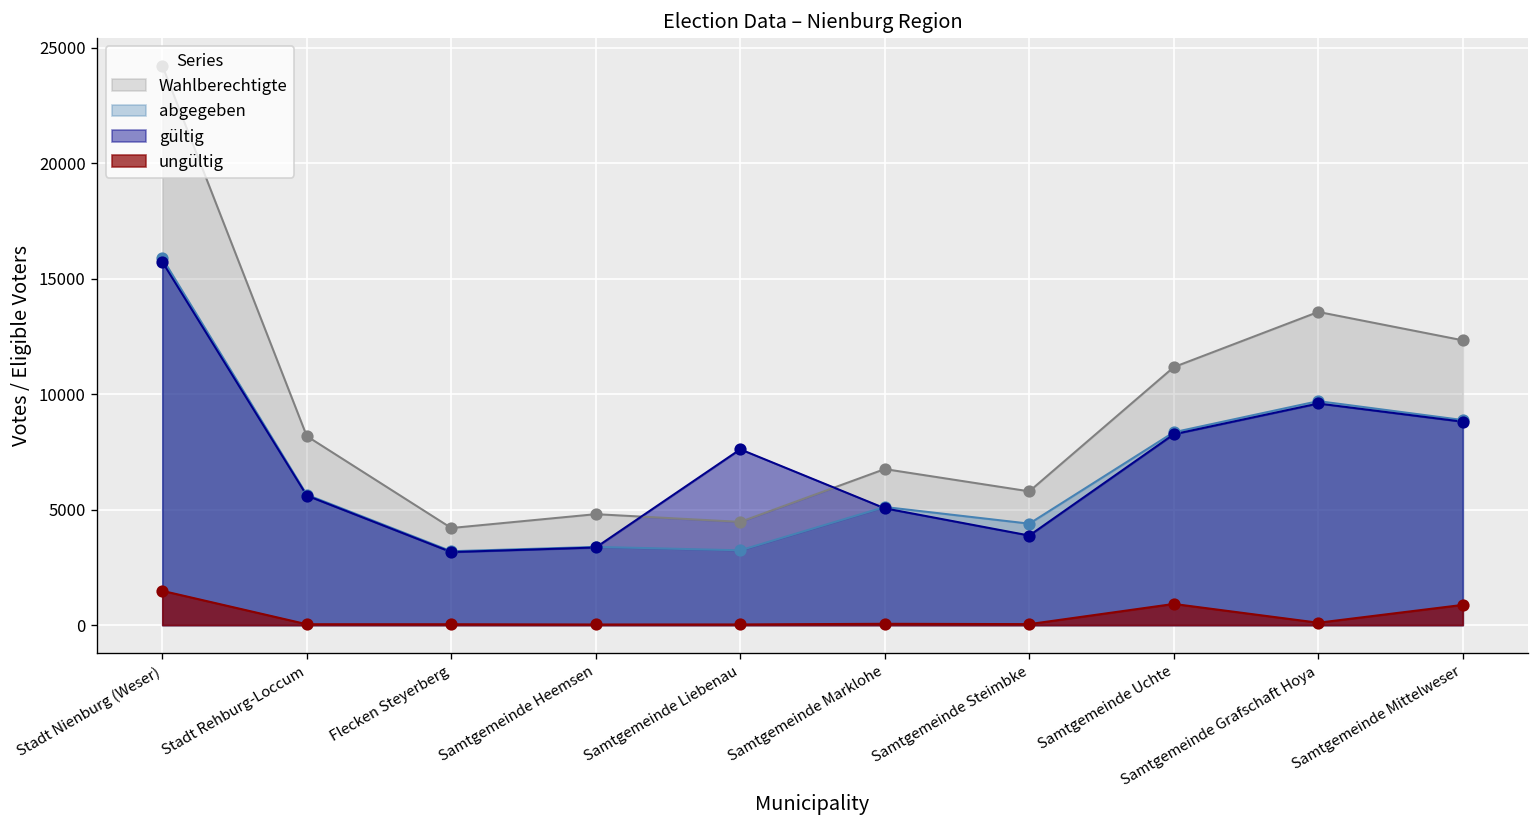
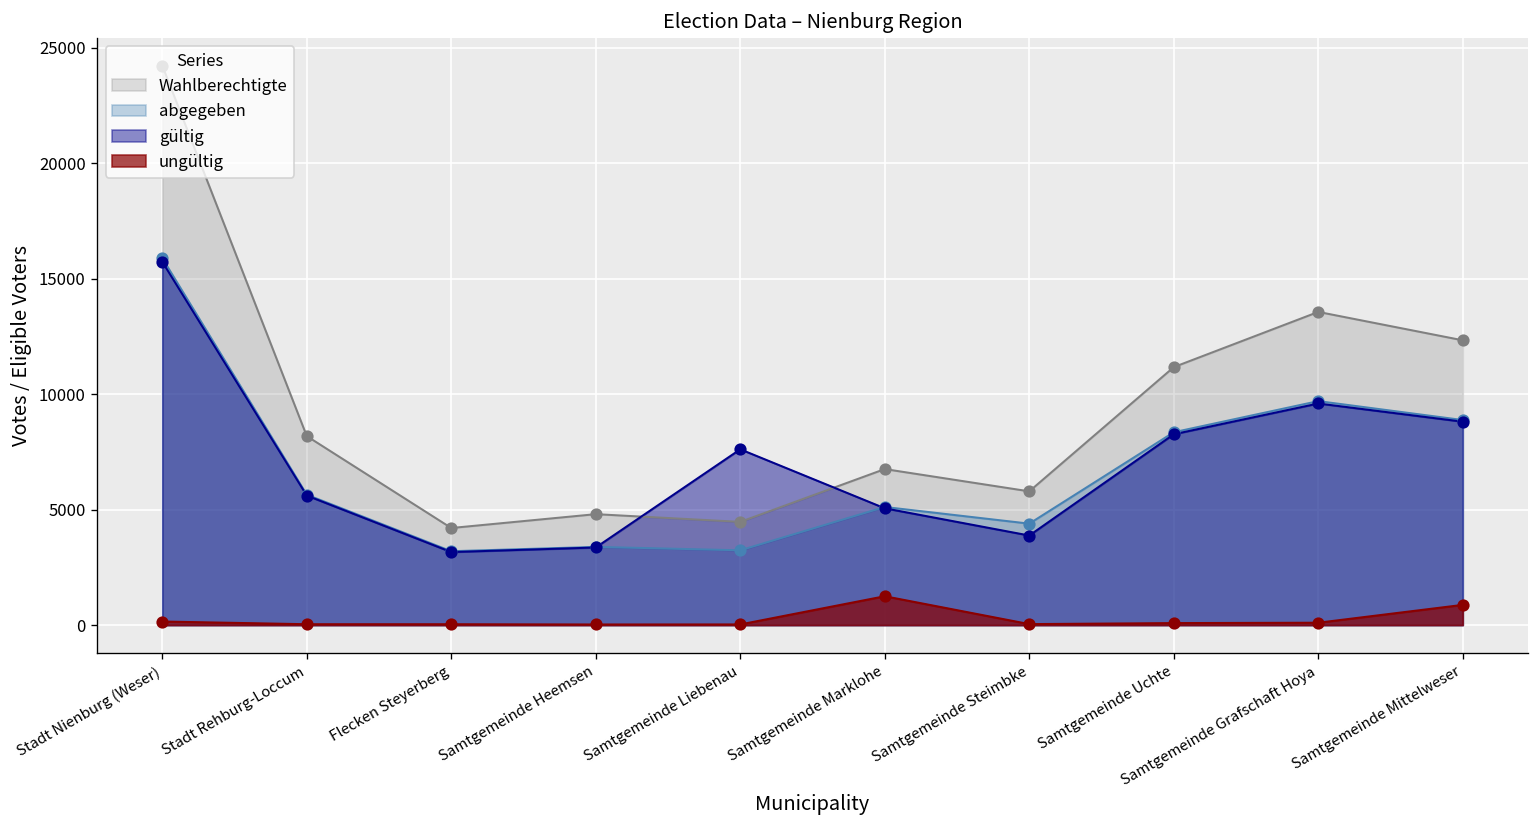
  {
    "gültig": {
      "Stadt Nienburg (Weser)": 15700,
      "Samtgemeinde Liebenau": 7600,
      "Samtgemeinde Steimbke": 3900
    },
    "ungültig": {
-     "Stadt Nienburg (Weser)": 1500,
+     "Stadt Nienburg (Weser)": 200,
      "Stadt Rehburg-Loccum": 0,
      "Flecken Steyerberg": 0,
      "Samtgemeinde Heemsen": 0,
      "Samtgemeinde Liebenau": 0,
-     "Samtgemeinde Marklohe": 100,
+     "Samtgemeinde Marklohe": 1300,
      "Samtgemeinde Steimbke": 0,
-     "Samtgemeinde Uchte": 900,
+     "Samtgemeinde Uchte": 100,
      "Samtgemeinde Grafschaft Hoya": 100,
      "Samtgemeinde Mittelweser": 900
    }
  }
